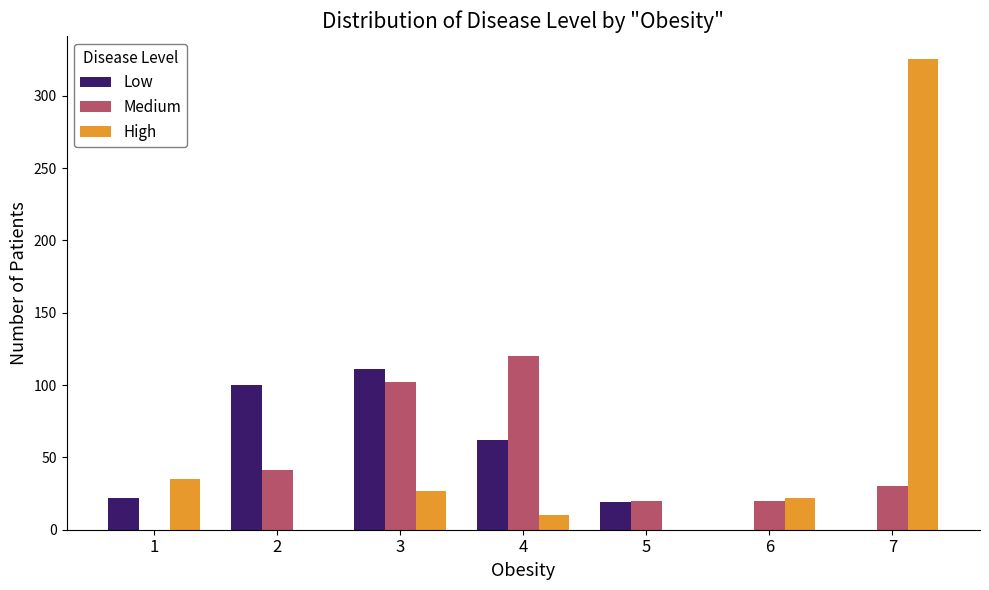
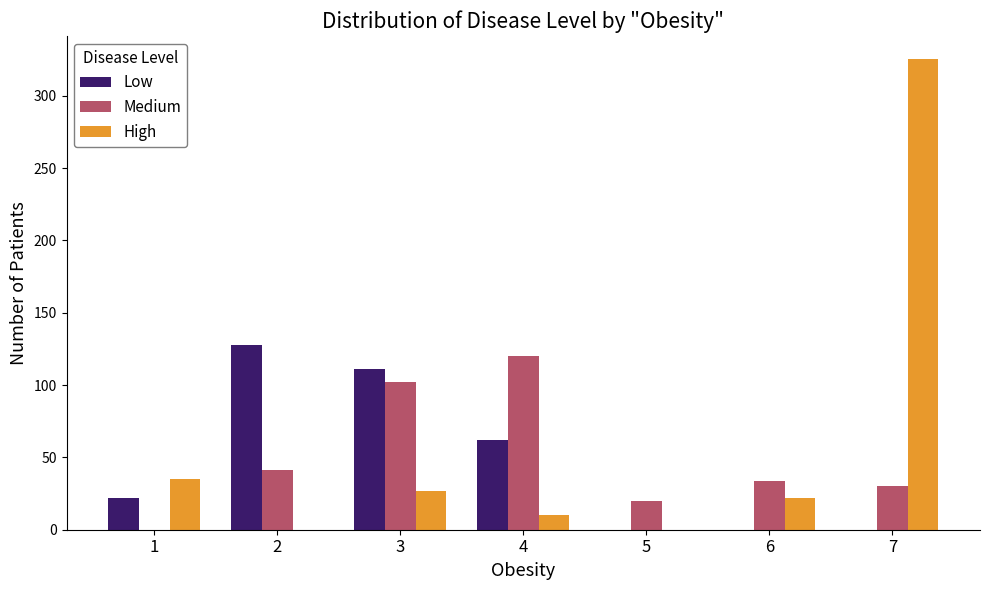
  {
    "Low": {
      "1": 22,
-     "2": 100,
+     "2": 128,
      "3": 111,
      "4": 62,
-     "5": 19,
+     "5": 0,
      "6": 0,
      "7": 0
    },
    "Medium": {
      "1": 0,
      "2": 41,
      "3": 102,
      "4": 120,
      "5": 20,
-     "6": 20,
+     "6": 34,
      "7": 30
    },
    "High": {
      "1": 35,
      "2": 0,
      "3": 27,
      "4": 10,
      "5": 0,
      "6": 22,
      "7": 325
    }
  }
